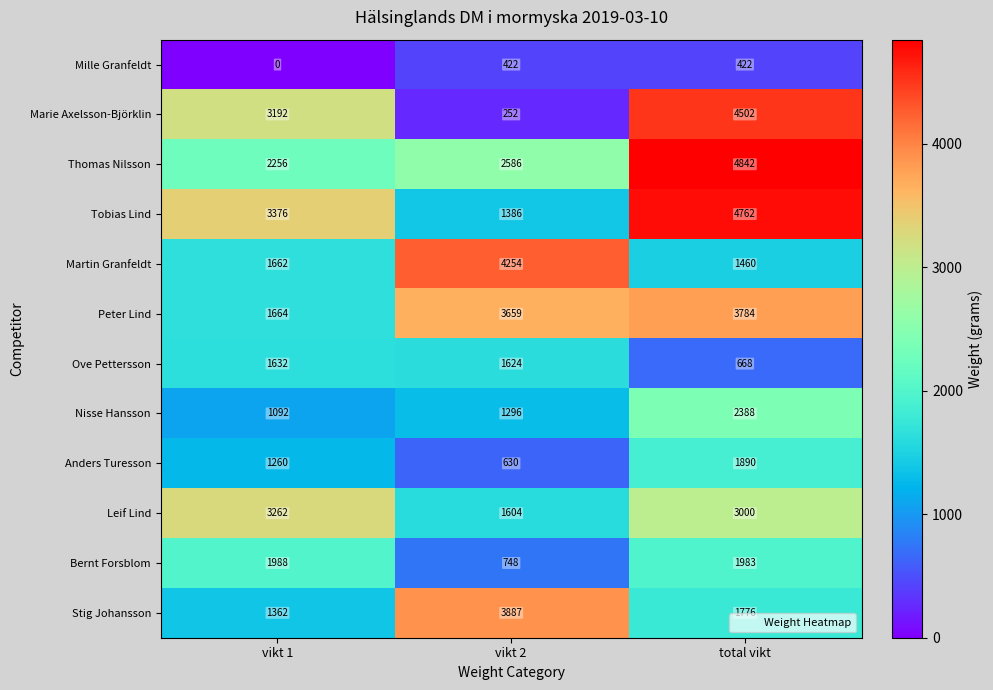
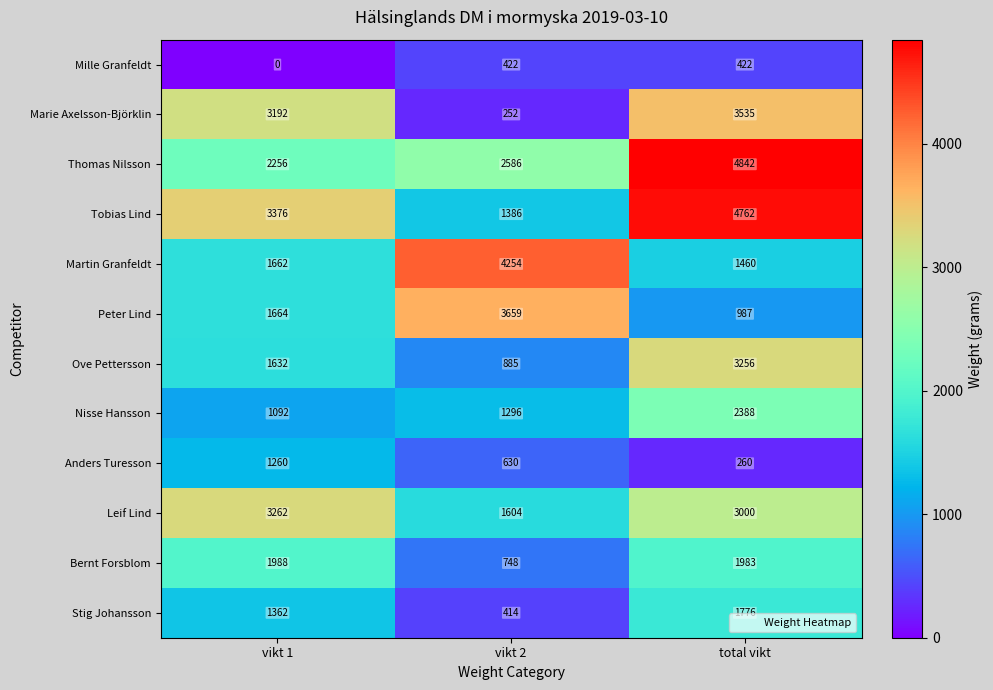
  {
    "Marie Axelsson-Björklin": {
-     "total vikt": 4502
+     "total vikt": 3535
    },
    "Peter Lind": {
-     "total vikt": 3784
+     "total vikt": 987
    },
    "Ove Pettersson": {
-     "vikt 2": 1624,
-     "total vikt": 668
+     "vikt 2": 885,
+     "total vikt": 3256
    },
    "Anders Turesson": {
-     "total vikt": 1890
+     "total vikt": 260
    },
    "Stig Johansson": {
-     "vikt 2": 3887
+     "vikt 2": 414
    }
  }
